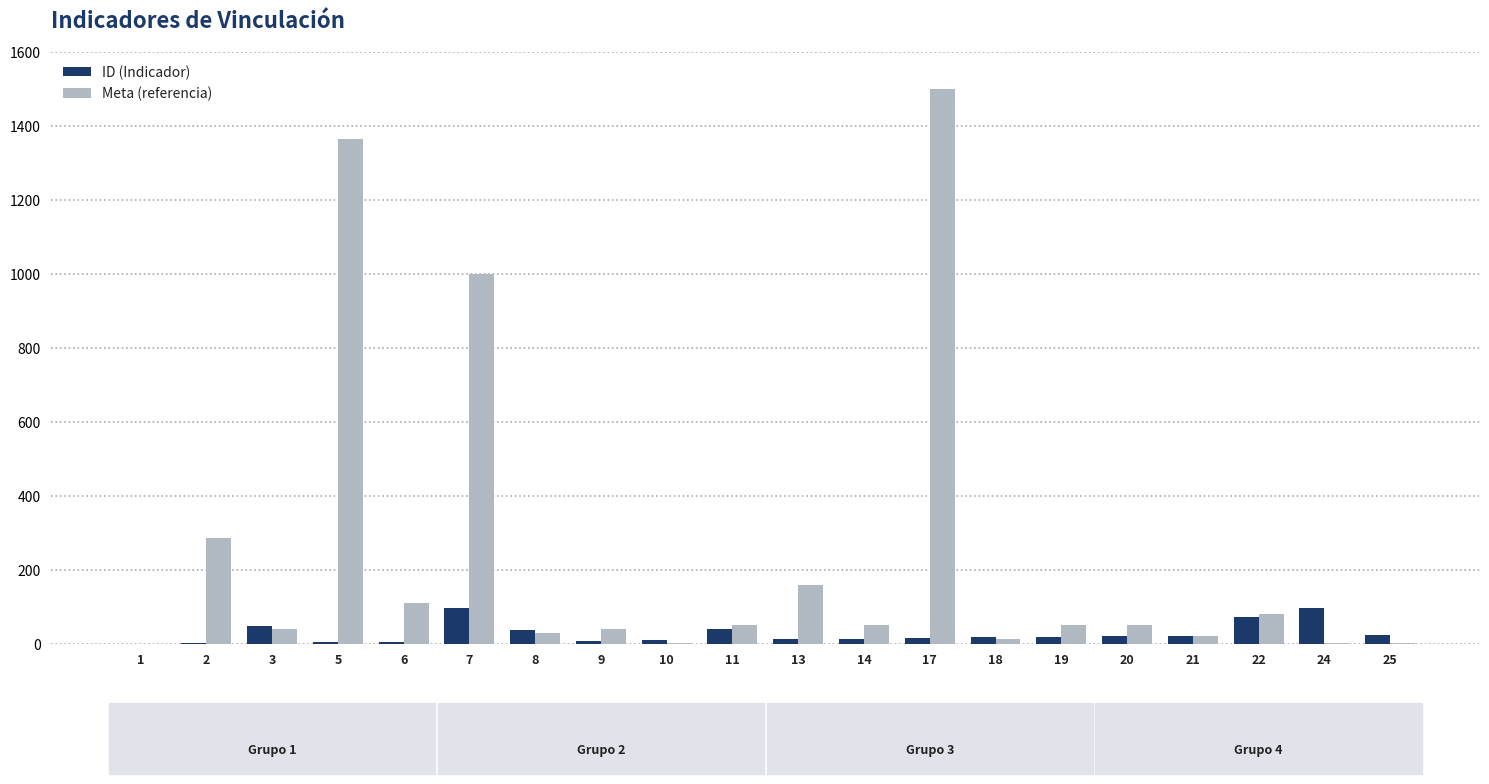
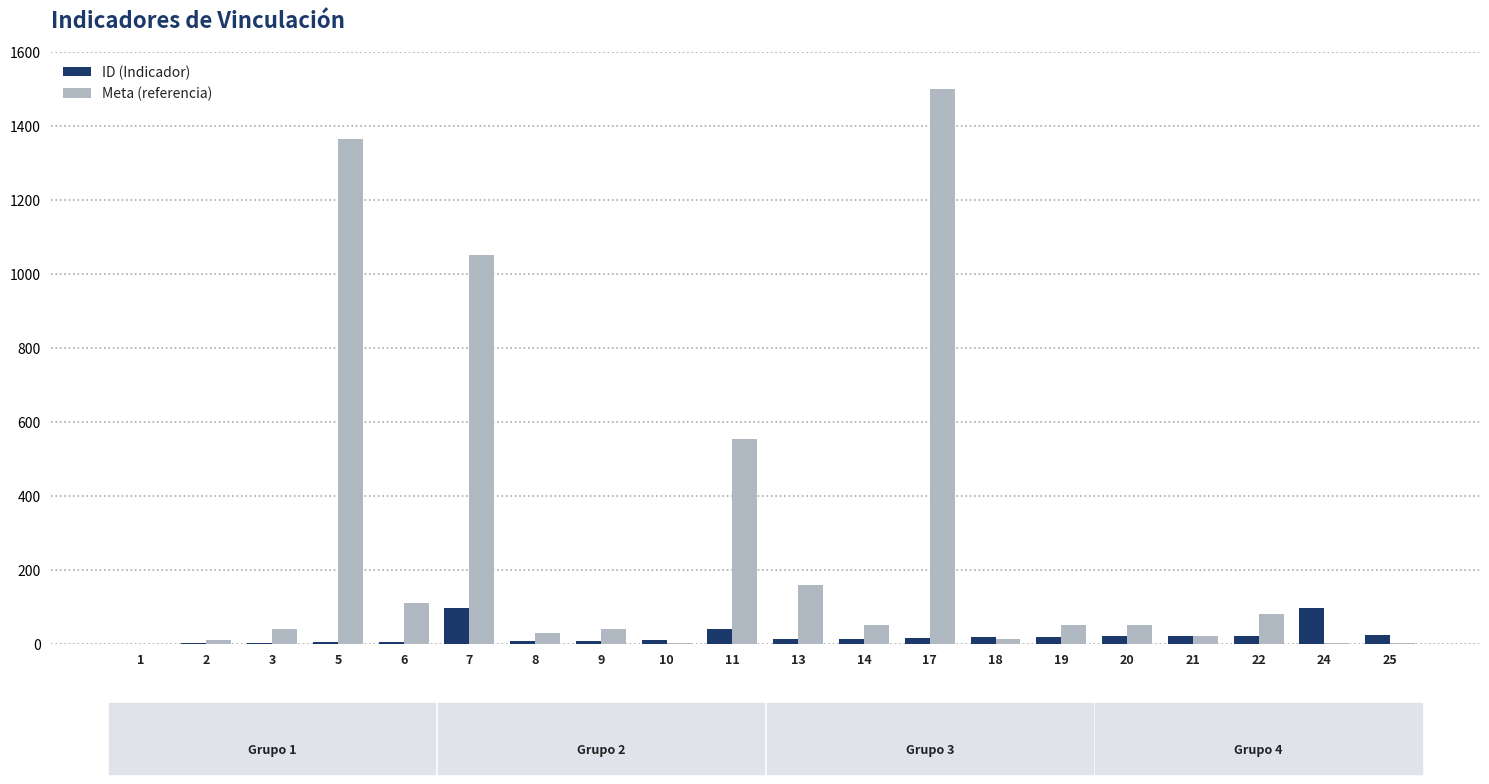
  {
    "ID (Indicador)": {
-     "3": 50,
+     "3": 0,
      "7": 100,
-     "8": 40,
+     "8": 10,
      "9": 10,
      "10": 10,
      "11": 40,
      "13": 10,
      "14": 10,
      "17": 20,
      "18": 20,
      "19": 20,
      "20": 20,
      "21": 20,
-     "22": 70,
+     "22": 20,
      "24": 100,
      "25": 30
    },
    "Meta (referencia)": {
-     "2": 290,
+     "2": 10,
      "3": 40,
      "5": 1370,
      "6": 110,
-     "7": 1000,
+     "7": 1050,
      "8": 30,
      "9": 40,
-     "11": 50,
+     "11": 560,
      "13": 160,
      "14": 50,
      "17": 1500,
      "18": 10,
      "19": 50,
      "20": 50,
      "21": 20,
      "22": 80
    }
  }
